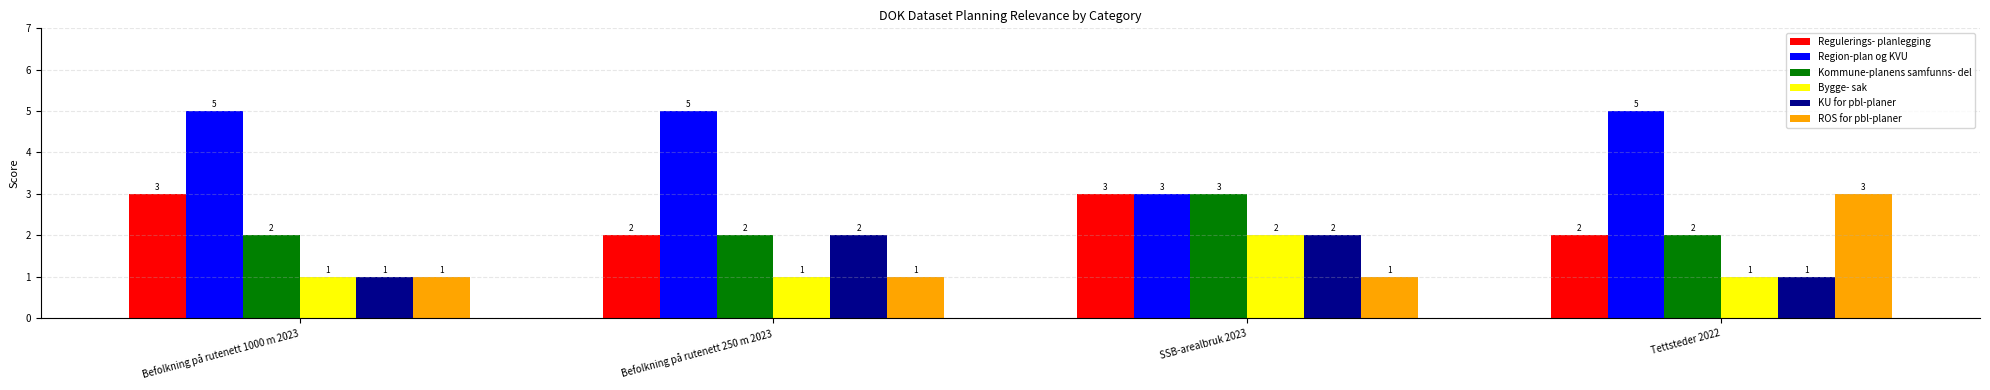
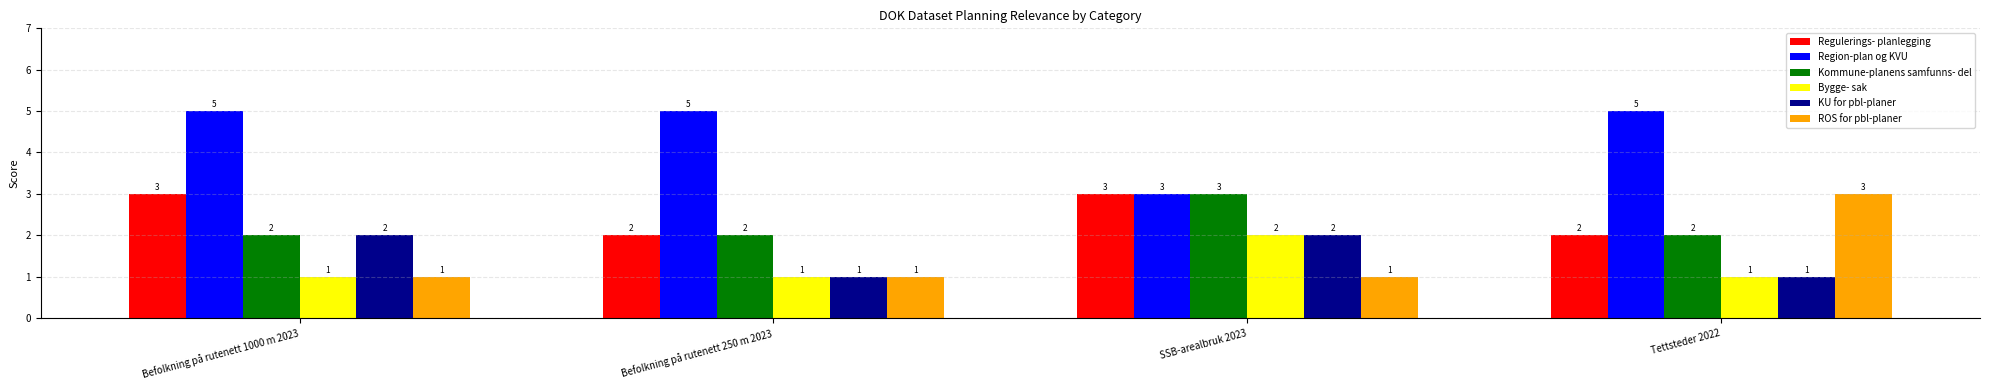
  {
    "Regulerings- planlegging": {
      "Befolkning på rutenett 1000 m 2023": 3,
      "Befolkning på rutenett 250 m 2023": 2,
      "SSB-arealbruk 2023": 3,
      "Tettsteder 2022": 2
    },
    "Region-plan og KVU": {
      "Befolkning på rutenett 1000 m 2023": 5,
      "Befolkning på rutenett 250 m 2023": 5,
      "SSB-arealbruk 2023": 3,
      "Tettsteder 2022": 5
    },
    "Kommune-planens samfunns- del": {
      "Befolkning på rutenett 1000 m 2023": 2,
      "Befolkning på rutenett 250 m 2023": 2,
      "SSB-arealbruk 2023": 3,
      "Tettsteder 2022": 2
    },
    "Bygge- sak": {
      "Befolkning på rutenett 1000 m 2023": 1,
      "Befolkning på rutenett 250 m 2023": 1,
      "SSB-arealbruk 2023": 2,
      "Tettsteder 2022": 1
    },
    "KU for pbl-planer": {
-     "Befolkning på rutenett 1000 m 2023": 1,
-     "Befolkning på rutenett 250 m 2023": 2,
+     "Befolkning på rutenett 1000 m 2023": 2,
+     "Befolkning på rutenett 250 m 2023": 1,
      "SSB-arealbruk 2023": 2,
      "Tettsteder 2022": 1
    },
    "ROS for pbl-planer": {
      "Befolkning på rutenett 1000 m 2023": 1,
      "Befolkning på rutenett 250 m 2023": 1,
      "SSB-arealbruk 2023": 1,
      "Tettsteder 2022": 3
    }
  }
